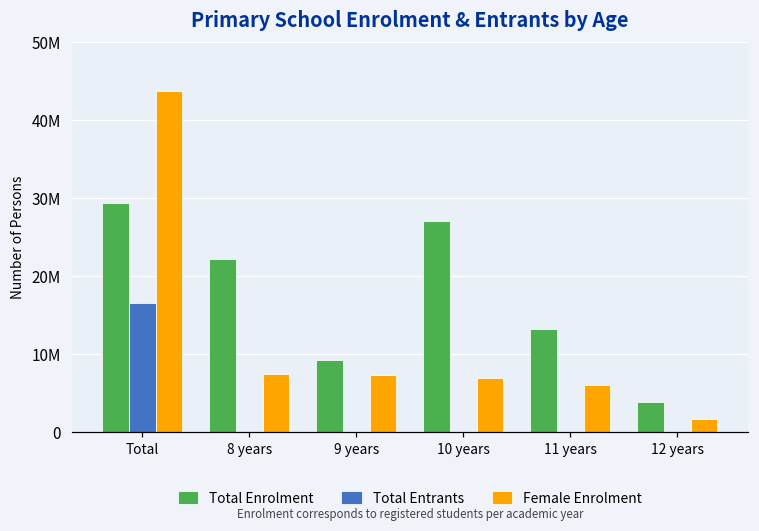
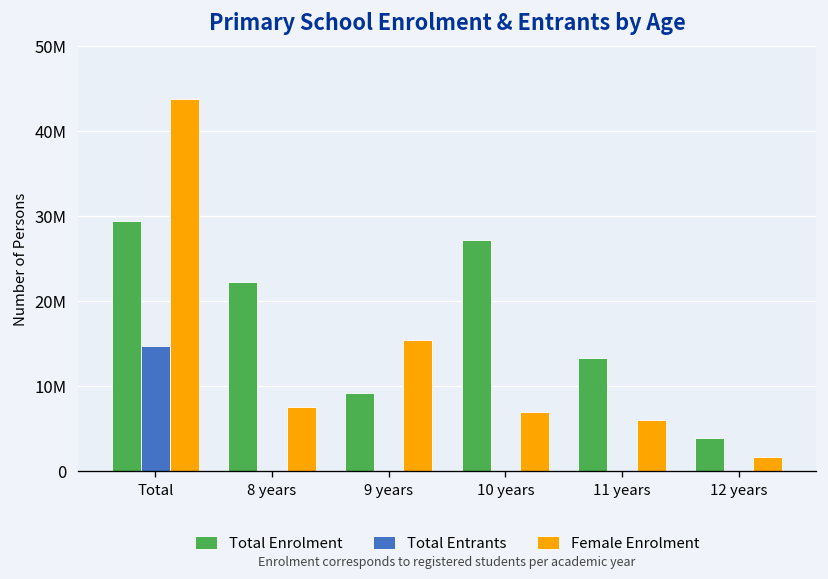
  {
    "Total Enrolment": {
      "Total": 29000000,
      "8 years": 22000000,
      "9 years": 9000000,
      "10 years": 27000000,
      "11 years": 13000000,
      "12 years": 4000000
    },
    "Total Entrants": {
-     "Total": 17000000
+     "Total": 15000000
    },
    "Female Enrolment": {
      "Total": 44000000,
      "8 years": 8000000,
-     "9 years": 7000000,
+     "9 years": 15000000,
      "10 years": 7000000,
      "11 years": 6000000,
      "12 years": 2000000
    }
  }
